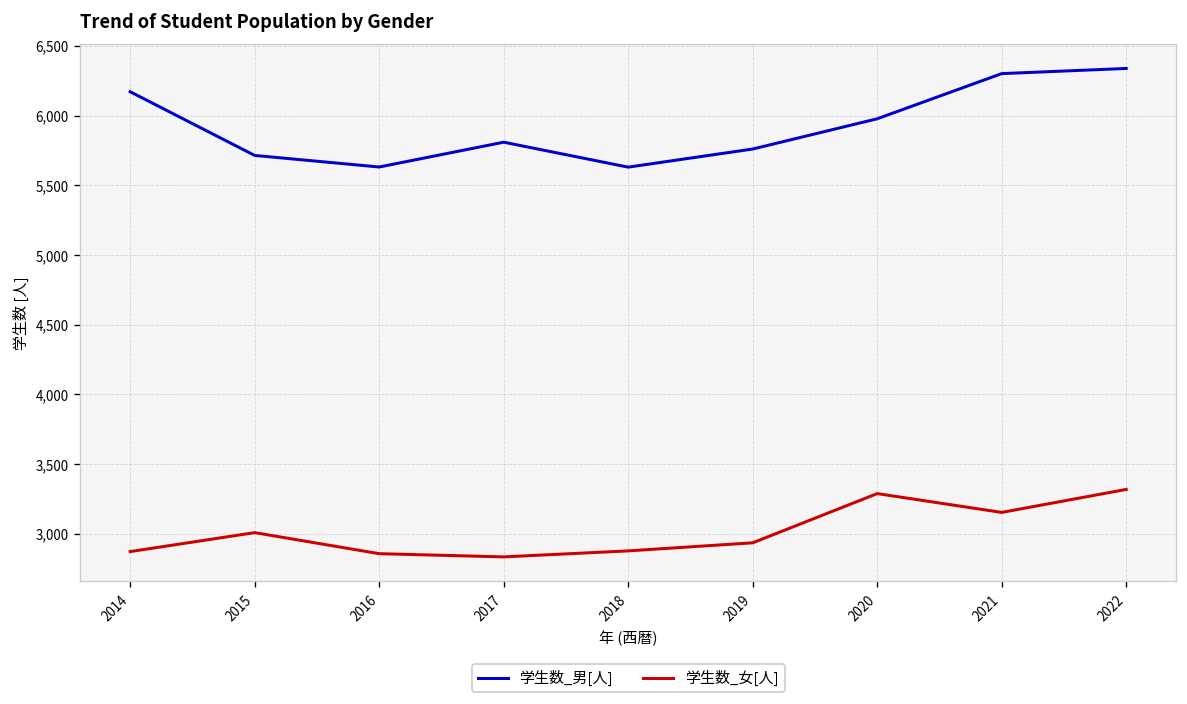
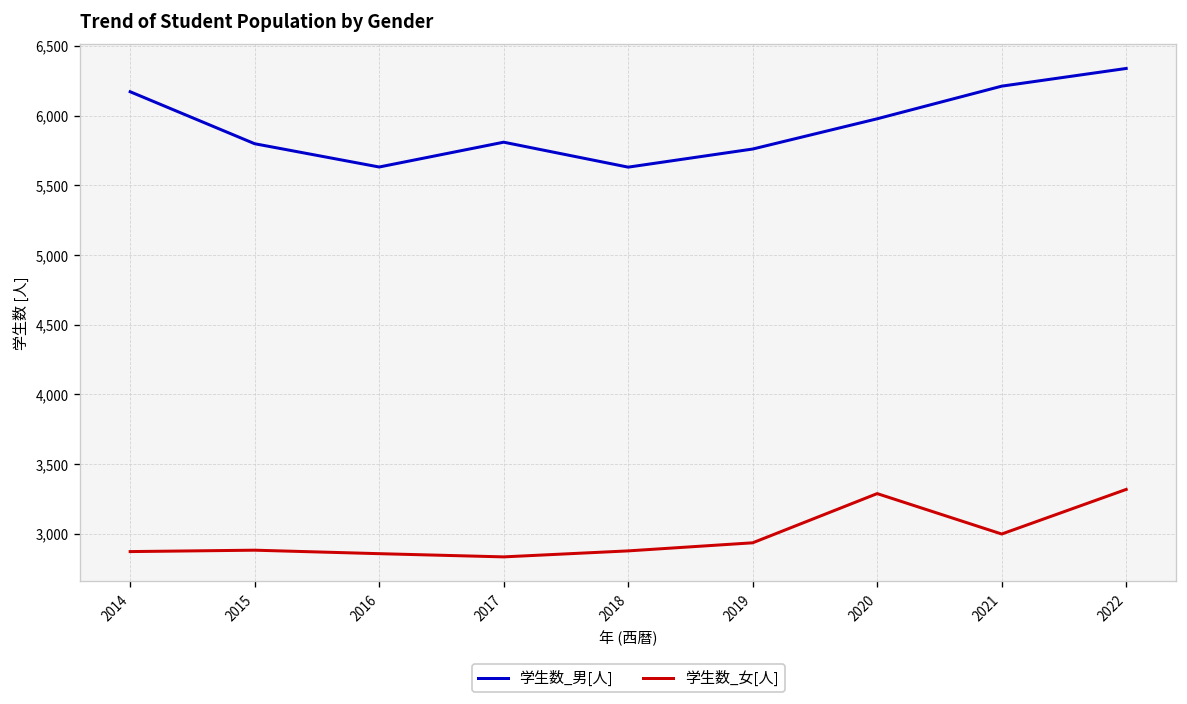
  {
    "学生数_男[人]": {
      "2014": "6,170",
-     "2015": "5,720",
+     "2015": "5,800",
      "2016": "5,630",
      "2017": "5,810",
      "2018": "5,630",
      "2019": "5,760",
      "2020": "5,980",
-     "2021": "6,300",
+     "2021": "6,210",
      "2022": "6,340"
    },
    "学生数_女[人]": {
      "2014": "2,870",
-     "2015": "3,010",
+     "2015": "2,880",
      "2016": "2,860",
      "2017": "2,840",
      "2018": "2,880",
      "2019": "2,940",
      "2020": "3,290",
-     "2021": "3,150",
+     "2021": "3,000",
      "2022": "3,320"
    }
  }
